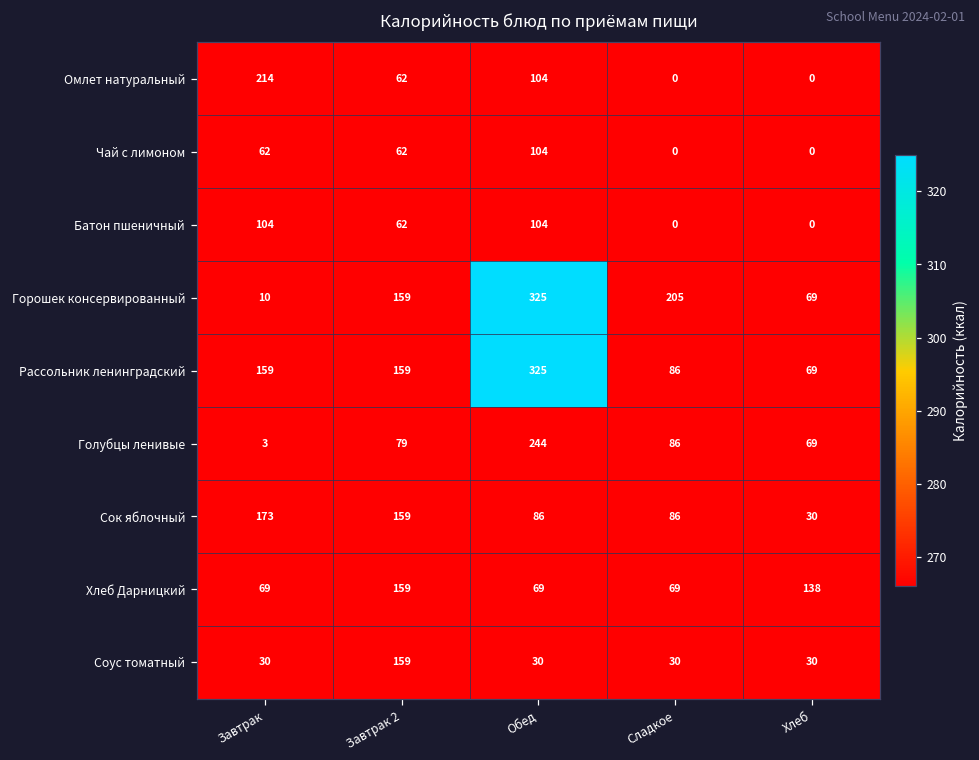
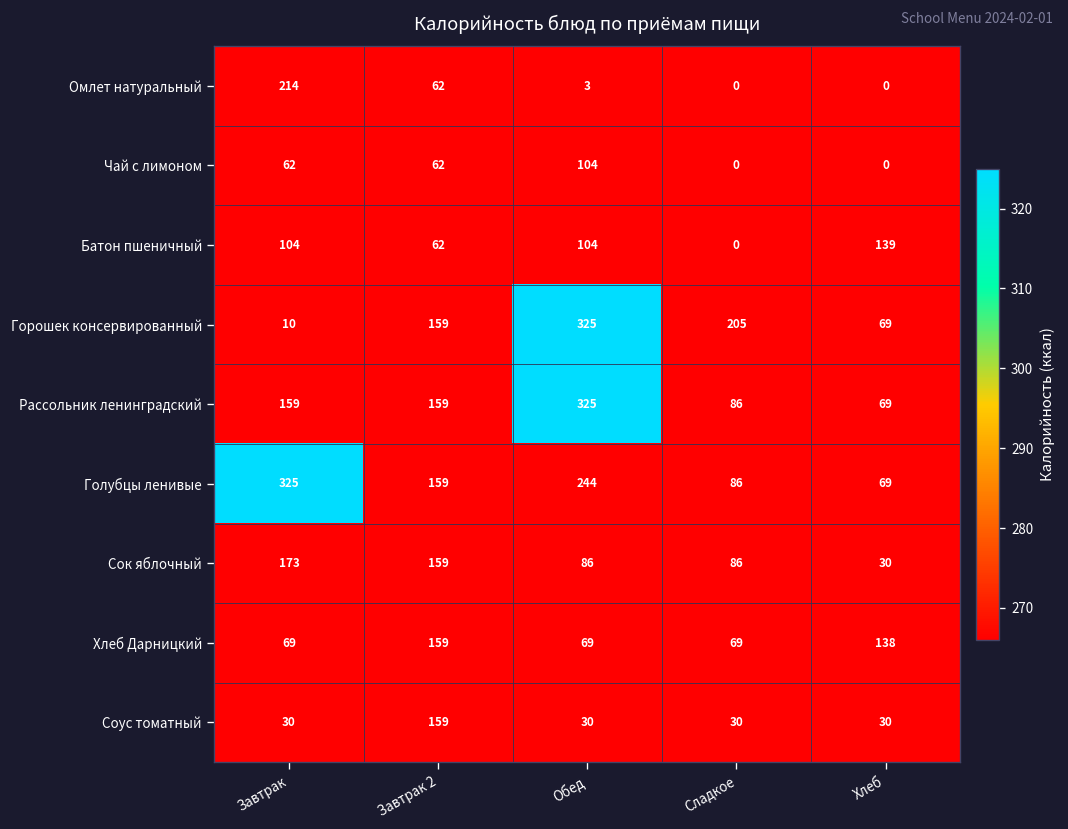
  {
    "Омлет натуральный": {
      "Завтрак": 214,
      "Завтрак 2": 62,
-     "Обед": 104,
+     "Обед": 3,
      "Сладкое": 0,
      "Хлеб": 0
    },
    "Чай с лимоном": {
      "Завтрак": 62,
      "Завтрак 2": 62,
      "Обед": 104,
      "Сладкое": 0,
      "Хлеб": 0
    },
    "Батон пшеничный": {
      "Завтрак": 104,
      "Завтрак 2": 62,
      "Обед": 104,
      "Сладкое": 0,
-     "Хлеб": 0
+     "Хлеб": 139
    },
    "Горошек консервированный": {
      "Завтрак": 10,
      "Завтрак 2": 159,
      "Обед": 325,
      "Сладкое": 205,
      "Хлеб": 69
    },
    "Рассольник ленинградский": {
      "Завтрак": 159,
      "Завтрак 2": 159,
      "Обед": 325,
      "Сладкое": 86,
      "Хлеб": 69
    },
    "Голубцы ленивые": {
-     "Завтрак": 3,
-     "Завтрак 2": 79,
+     "Завтрак": 325,
+     "Завтрак 2": 159,
      "Обед": 244,
      "Сладкое": 86,
      "Хлеб": 69
    },
    "Сок яблочный": {
      "Завтрак": 173,
      "Завтрак 2": 159,
      "Обед": 86,
      "Сладкое": 86,
      "Хлеб": 30
    },
    "Хлеб Дарницкий": {
      "Завтрак": 69,
      "Завтрак 2": 159,
      "Обед": 69,
      "Сладкое": 69,
      "Хлеб": 138
    },
    "Соус томатный": {
      "Завтрак": 30,
      "Завтрак 2": 159,
      "Обед": 30,
      "Сладкое": 30,
      "Хлеб": 30
    }
  }
